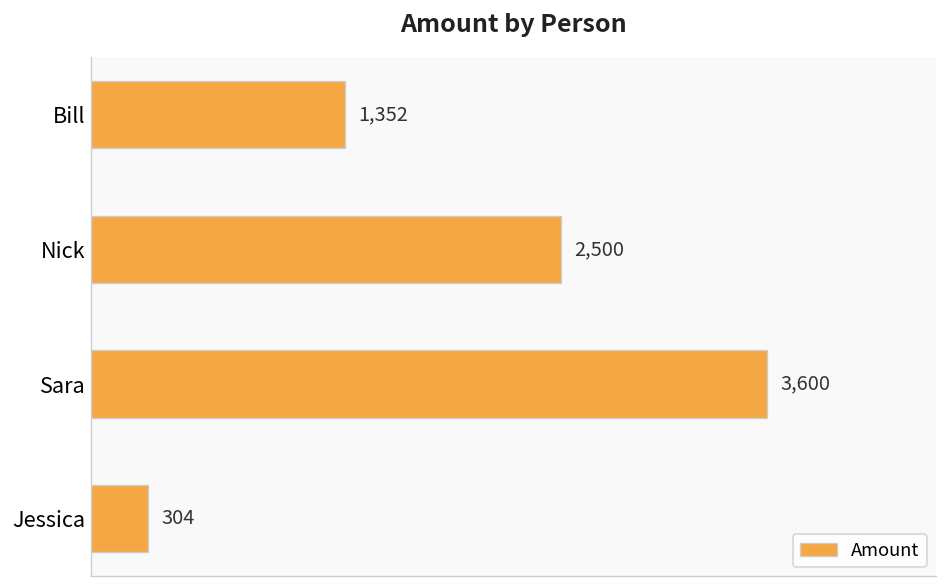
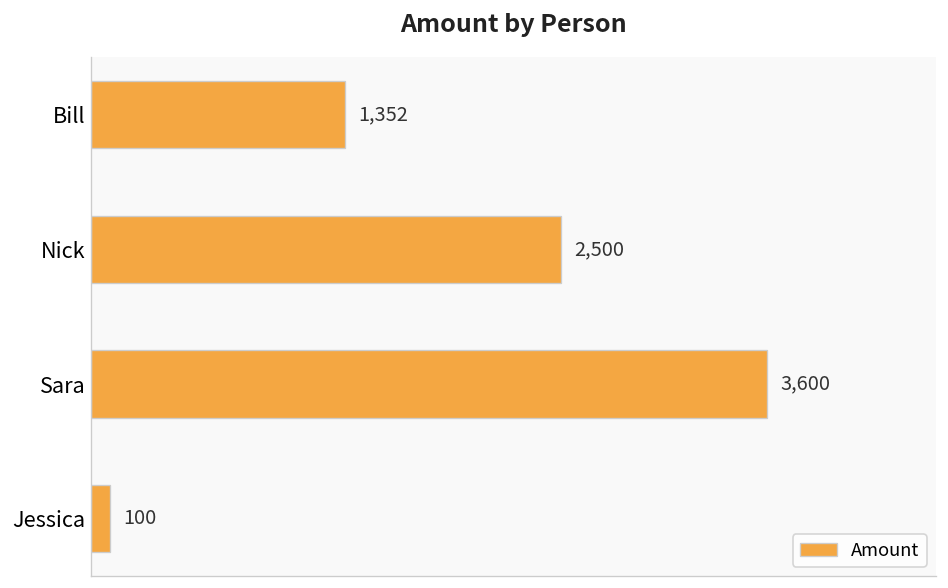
  {
    "Bill": "1,352",
    "Nick": "2,500",
    "Sara": "3,600",
-   "Jessica": "304"
+   "Jessica": "100"
  }
